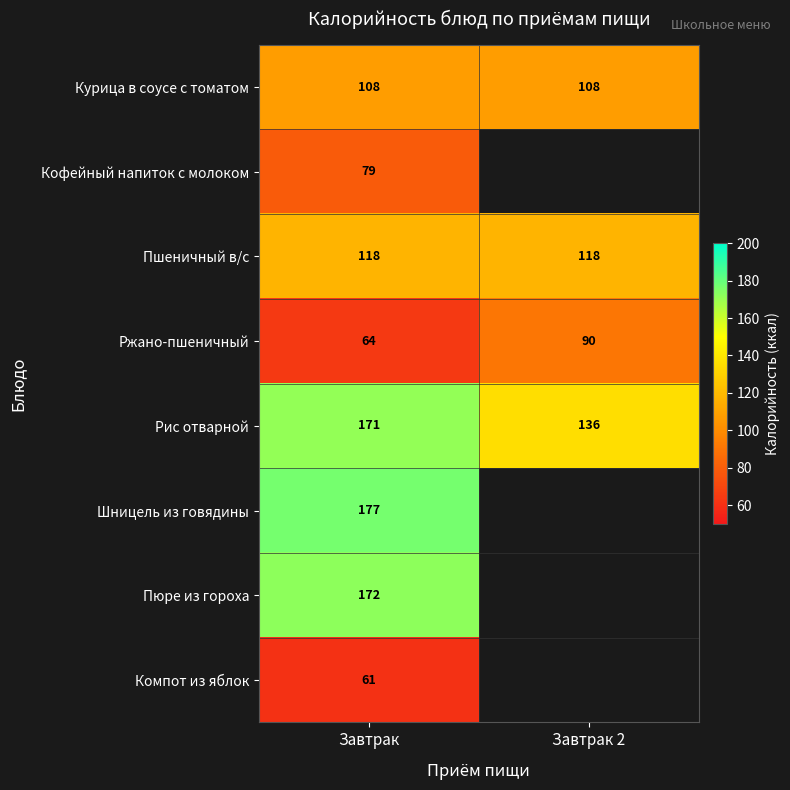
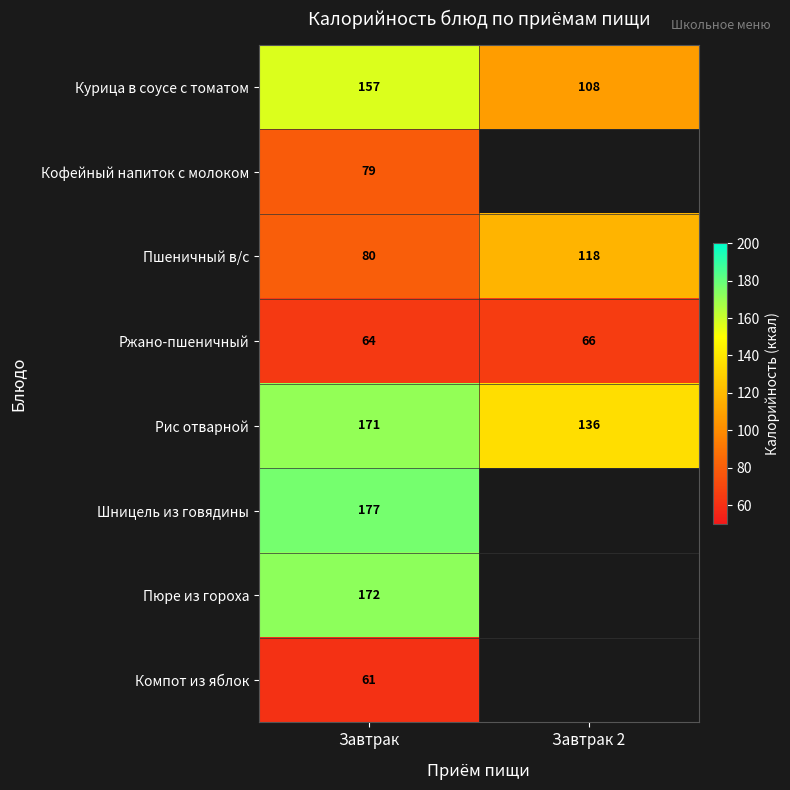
  {
    "Курица в соусе с томатом": {
-     "Завтрак": 108,
+     "Завтрак": 157,
      "Завтрак 2": 108
    },
    "Кофейный напиток с молоком": {
      "Завтрак": 79
    },
    "Пшеничный в/с": {
-     "Завтрак": 118,
+     "Завтрак": 80,
      "Завтрак 2": 118
    },
    "Ржано-пшеничный": {
      "Завтрак": 64,
-     "Завтрак 2": 90
+     "Завтрак 2": 66
    },
    "Рис отварной": {
      "Завтрак": 171,
      "Завтрак 2": 136
    },
    "Шницель из говядины": {
      "Завтрак": 177
    },
    "Пюре из гороха": {
      "Завтрак": 172
    },
    "Компот из яблок": {
      "Завтрак": 61
    }
  }
